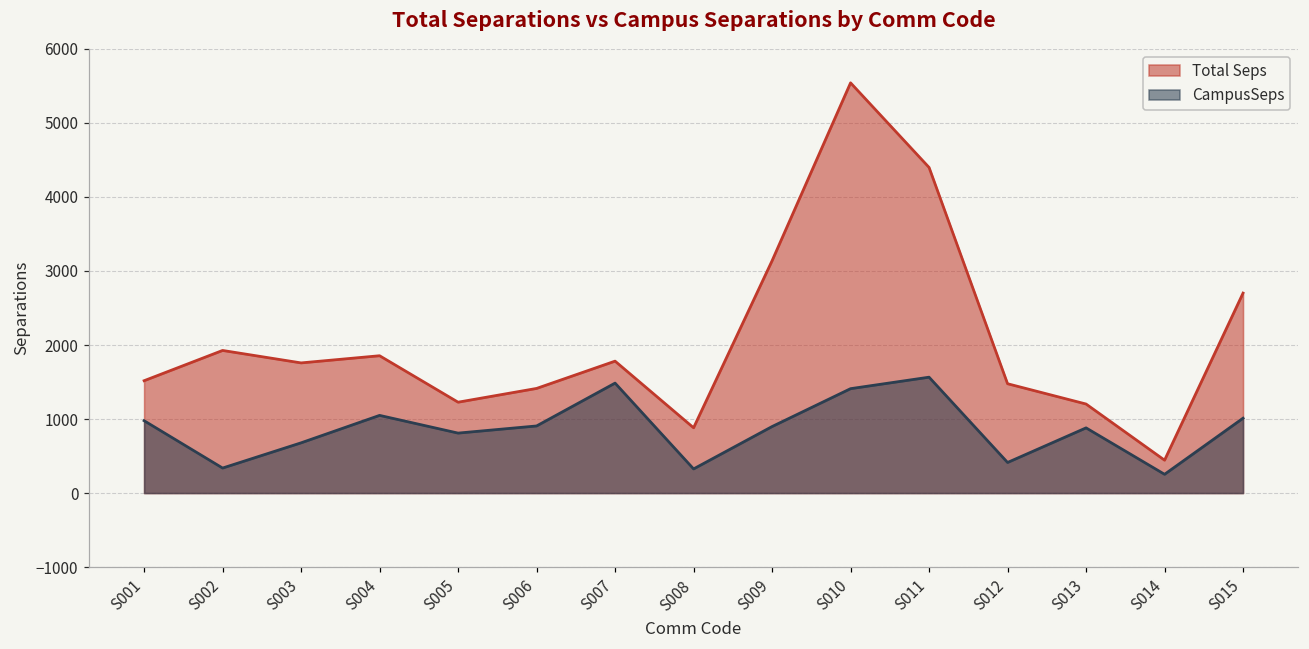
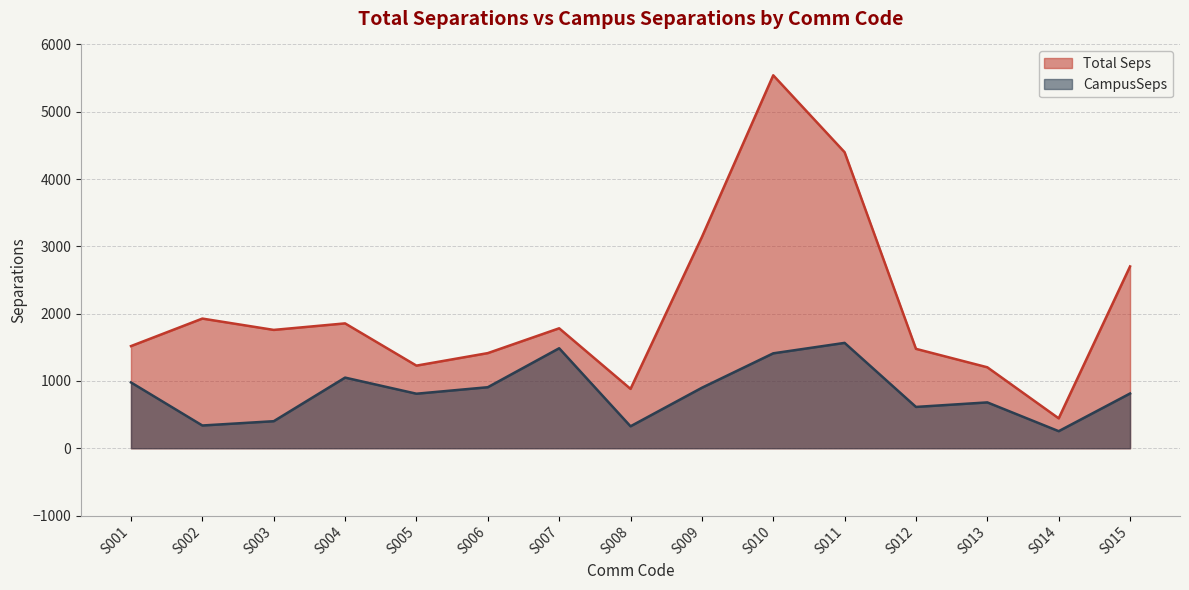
  {
    "Total Seps": {
      "S001": 1500,
      "S002": 1900,
      "S003": 1800,
      "S004": 1900,
      "S005": 1200,
      "S006": 1400,
      "S007": 1800,
      "S008": 900,
      "S009": 3100,
      "S010": 5500,
      "S011": 4400,
      "S012": 1500,
      "S013": 1200,
      "S014": 400,
      "S015": 2700
    },
    "CampusSeps": {
      "S001": 1000,
      "S002": 300,
-     "S003": 700,
+     "S003": 400,
      "S004": 1000,
      "S005": 800,
      "S006": 900,
      "S007": 1500,
      "S008": 300,
      "S009": 900,
      "S010": 1400,
      "S011": 1600,
-     "S012": 400,
-     "S013": 900,
+     "S012": 600,
+     "S013": 700,
      "S014": 300,
-     "S015": 1000
+     "S015": 800
    }
  }
